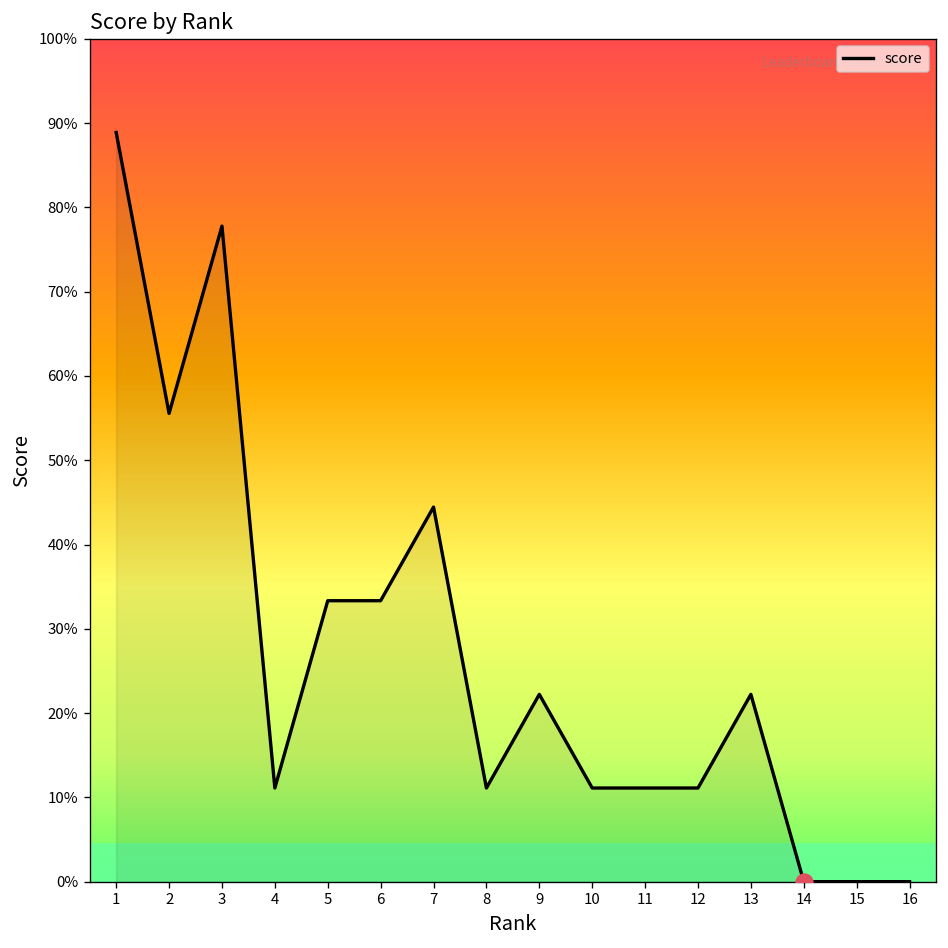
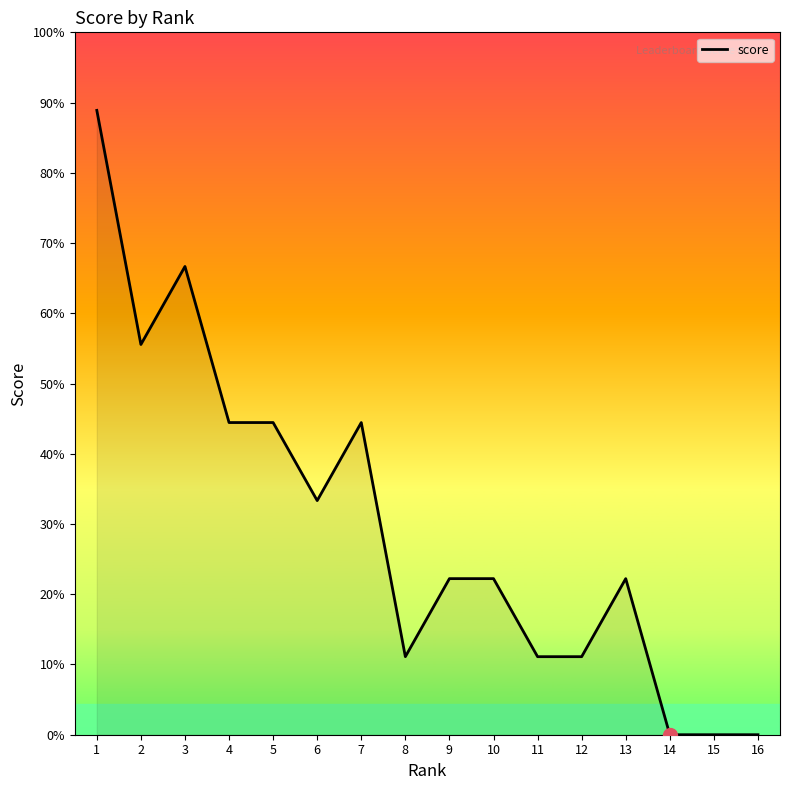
  {
    "score": {
      "1": "89%",
      "2": "56%",
-     "3": "78%",
-     "4": "11%",
-     "5": "33%",
+     "3": "67%",
+     "4": "44%",
+     "5": "44%",
      "6": "33%",
      "7": "44%",
      "8": "11%",
      "9": "22%",
-     "10": "11%",
+     "10": "22%",
      "11": "11%",
      "12": "11%",
      "13": "22%"
    }
  }
